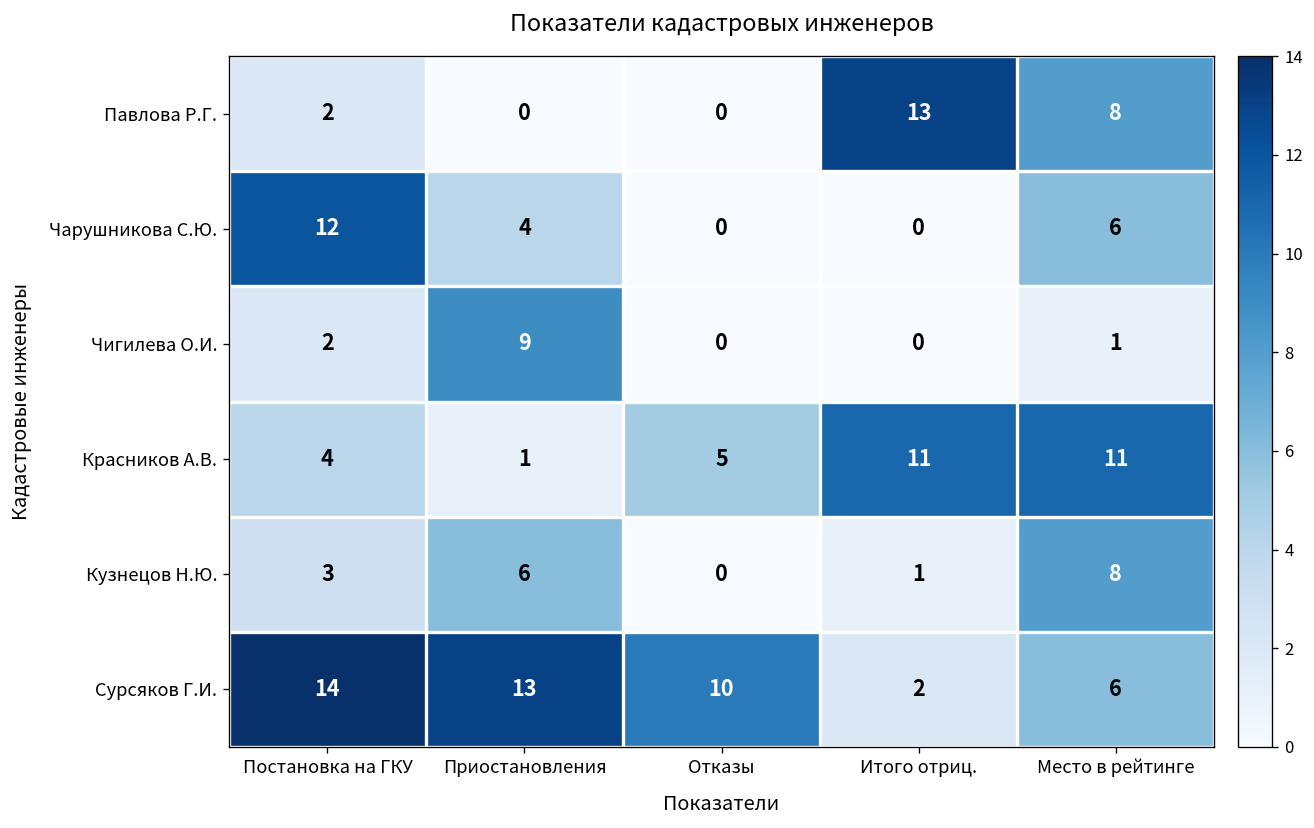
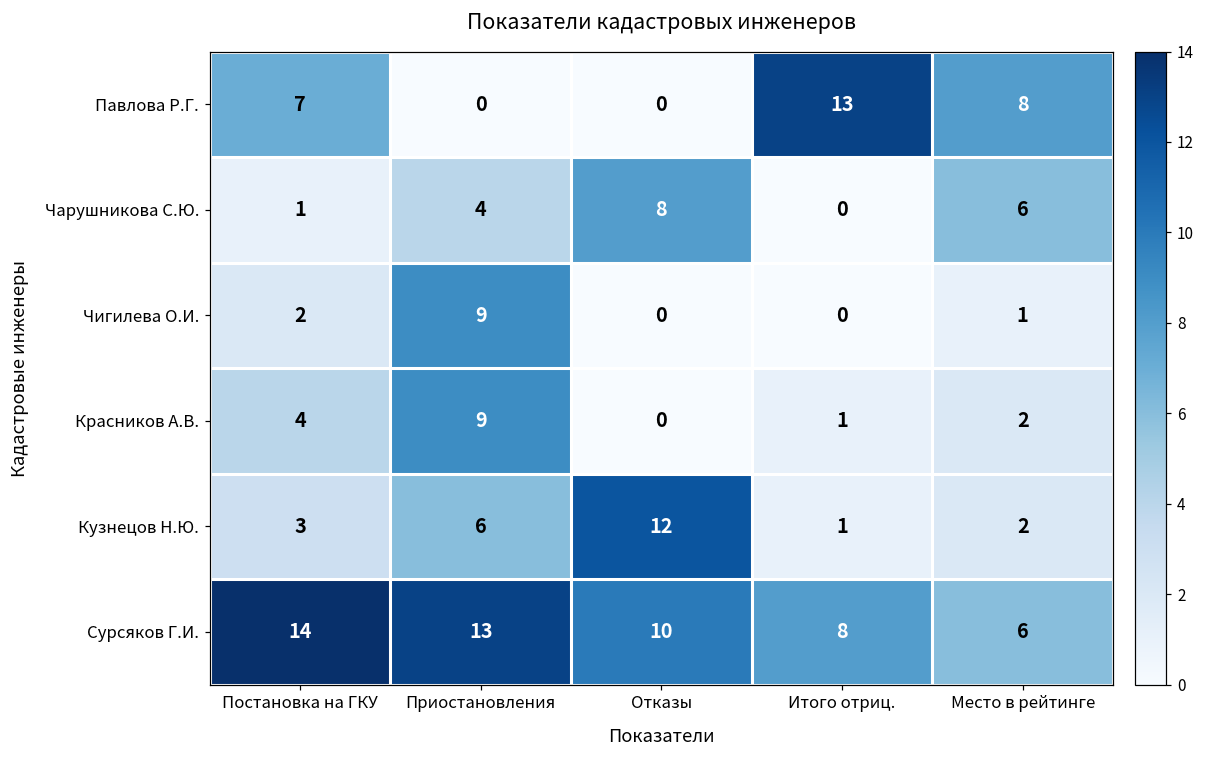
  {
    "Павлова Р.Г.": {
-     "Постановка на ГКУ": 2,
+     "Постановка на ГКУ": 7,
      "Приостановления": 0,
      "Отказы": 0,
      "Итого отриц.": 13,
      "Место в рейтинге": 8
    },
    "Чарушникова С.Ю.": {
-     "Постановка на ГКУ": 12,
+     "Постановка на ГКУ": 1,
      "Приостановления": 4,
-     "Отказы": 0,
+     "Отказы": 8,
      "Итого отриц.": 0,
      "Место в рейтинге": 6
    },
    "Чигилева О.И.": {
      "Постановка на ГКУ": 2,
      "Приостановления": 9,
      "Отказы": 0,
      "Итого отриц.": 0,
      "Место в рейтинге": 1
    },
    "Красников А.В.": {
      "Постановка на ГКУ": 4,
-     "Приостановления": 1,
-     "Отказы": 5,
-     "Итого отриц.": 11,
-     "Место в рейтинге": 11
+     "Приостановления": 9,
+     "Отказы": 0,
+     "Итого отриц.": 1,
+     "Место в рейтинге": 2
    },
    "Кузнецов Н.Ю.": {
      "Постановка на ГКУ": 3,
      "Приостановления": 6,
-     "Отказы": 0,
+     "Отказы": 12,
      "Итого отриц.": 1,
-     "Место в рейтинге": 8
+     "Место в рейтинге": 2
    },
    "Сурсяков Г.И.": {
      "Постановка на ГКУ": 14,
      "Приостановления": 13,
      "Отказы": 10,
-     "Итого отриц.": 2,
+     "Итого отриц.": 8,
      "Место в рейтинге": 6
    }
  }
